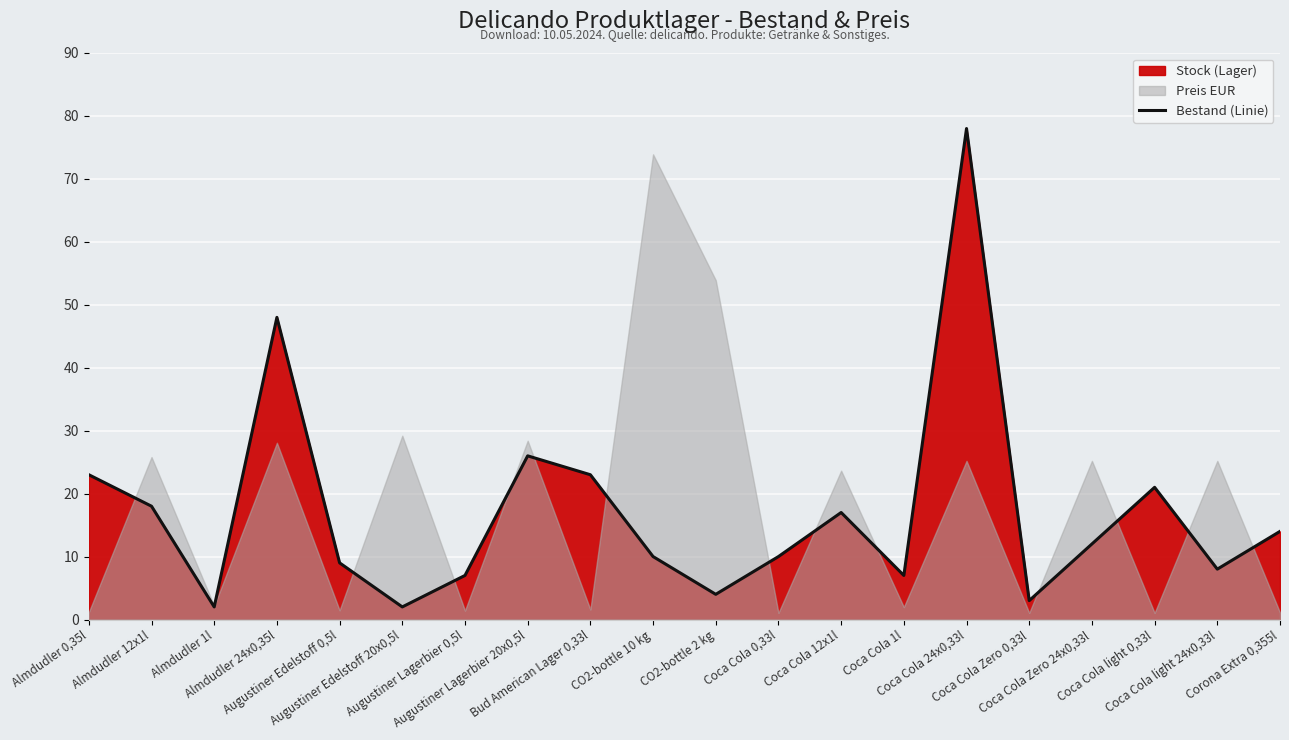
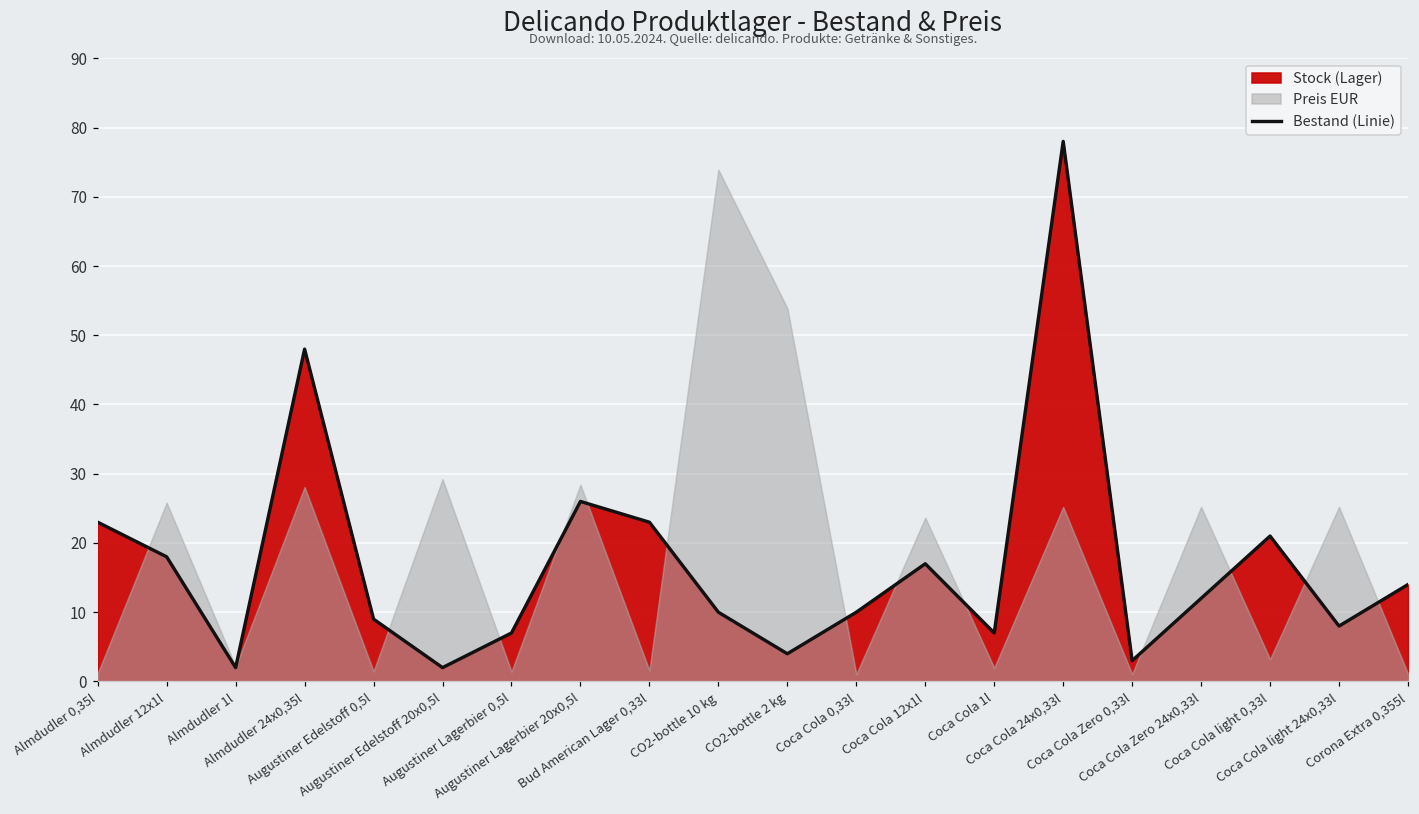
  {
    "Stock (Lager)": {
      "Almdudler 0,35l": 23,
      "Almdudler 12x1l": 18,
      "Almdudler 24x0,35l": 48,
      "Augustiner Edelstoff 0,5l": 9,
      "Augustiner Edelstoff 20x0,5l": 2,
      "Augustiner Lagerbier 0,5l": 7,
      "Augustiner Lagerbier 20x0,5l": 26,
      "Bud American Lager 0,33l": 23,
      "CO2-bottle 10 kg": 10,
      "CO2-bottle 2 kg": 4,
      "Coca Cola 0,33l": 10,
      "Coca Cola 12x1l": 17,
      "Coca Cola 1l": 7,
      "Coca Cola 24x0,33l": 78,
      "Coca Cola Zero 0,33l": 3,
      "Coca Cola Zero 24x0,33l": 12,
      "Coca Cola light 0,33l": 21,
      "Coca Cola light 24x0,33l": 8,
      "Corona Extra 0,355l": 14
    },
    "Preis EUR": {
      "Almdudler 0,35l": 1,
      "Almdudler 12x1l": 26,
      "Almdudler 24x0,35l": 28,
      "Augustiner Edelstoff 0,5l": 1,
      "Augustiner Edelstoff 20x0,5l": 29,
      "Augustiner Lagerbier 0,5l": 1,
      "Augustiner Lagerbier 20x0,5l": 28,
      "Bud American Lager 0,33l": 2,
      "CO2-bottle 10 kg": 74,
      "CO2-bottle 2 kg": 54,
      "Coca Cola 0,33l": 1,
      "Coca Cola 12x1l": 24,
      "Coca Cola 1l": 2,
      "Coca Cola 24x0,33l": 25,
      "Coca Cola Zero 0,33l": 1,
      "Coca Cola Zero 24x0,33l": 25,
-     "Coca Cola light 0,33l": 1,
+     "Coca Cola light 0,33l": 3,
      "Coca Cola light 24x0,33l": 25,
      "Corona Extra 0,355l": 1
    }
  }
